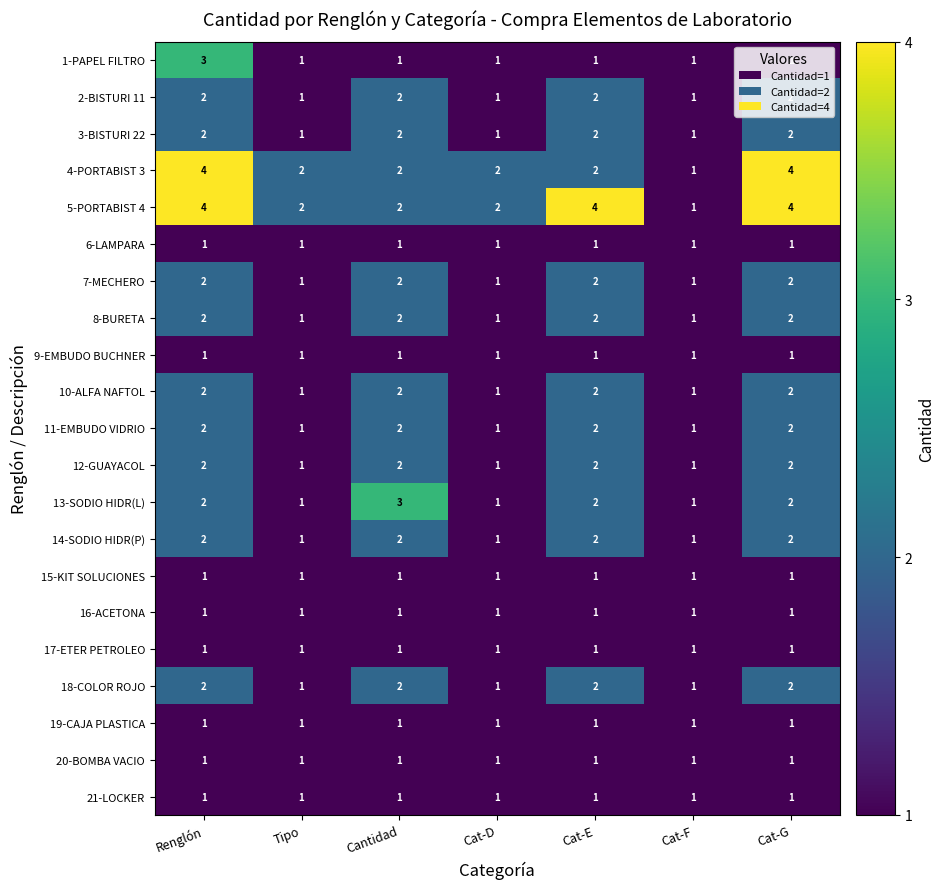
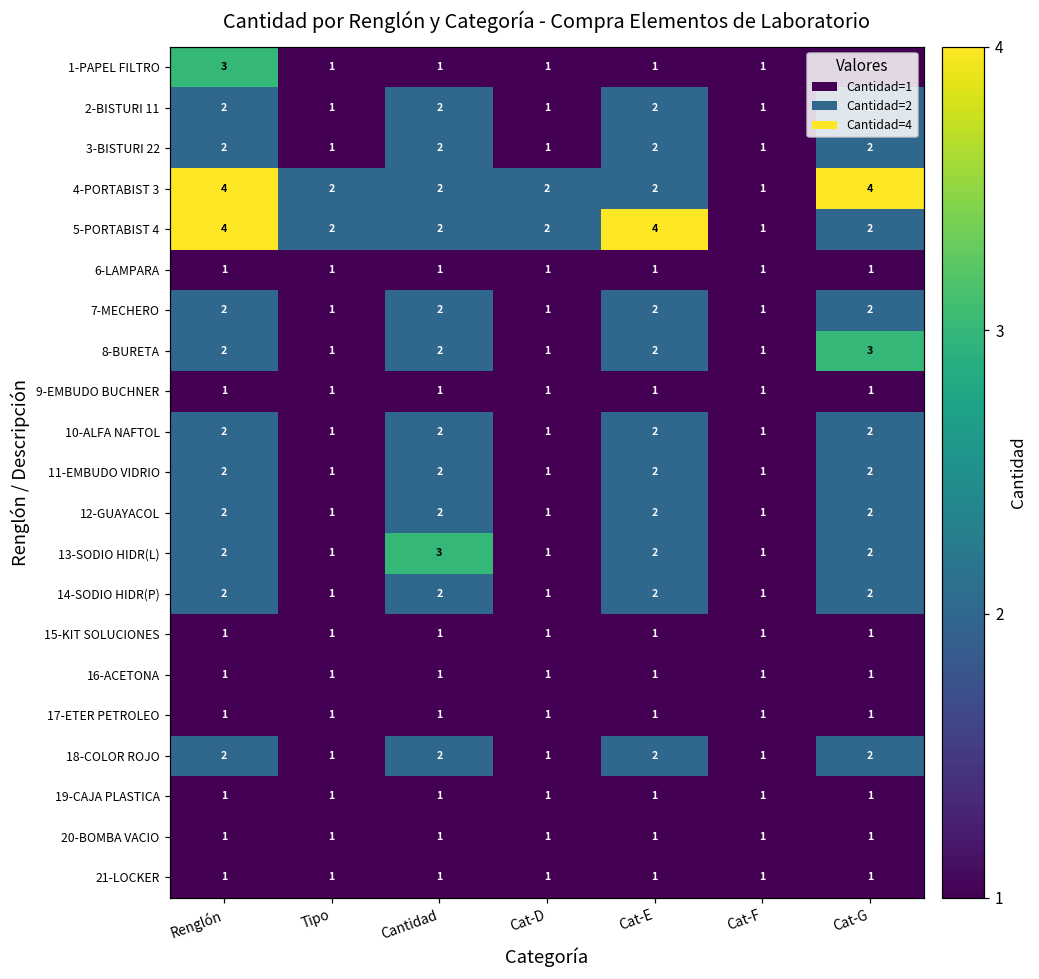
  {
    "1-PAPEL FILTRO": {
      "Renglón": 3,
      "Tipo": 1,
      "Cantidad": 1,
      "Cat-D": 1,
      "Cat-E": 1,
      "Cat-F": 1
    },
    "2-BISTURI 11": {
      "Renglón": 2,
      "Tipo": 1,
      "Cantidad": 2,
      "Cat-D": 1,
      "Cat-E": 2,
      "Cat-F": 1
    },
    "3-BISTURI 22": {
      "Renglón": 2,
      "Tipo": 1,
      "Cantidad": 2,
      "Cat-D": 1,
      "Cat-E": 2,
      "Cat-F": 1,
      "Cat-G": 2
    },
    "4-PORTABIST 3": {
      "Renglón": 4,
      "Tipo": 2,
      "Cantidad": 2,
      "Cat-D": 2,
      "Cat-E": 2,
      "Cat-F": 1,
      "Cat-G": 4
    },
    "5-PORTABIST 4": {
      "Renglón": 4,
      "Tipo": 2,
      "Cantidad": 2,
      "Cat-D": 2,
      "Cat-E": 4,
      "Cat-F": 1,
-     "Cat-G": 4
+     "Cat-G": 2
    },
    "6-LAMPARA": {
      "Renglón": 1,
      "Tipo": 1,
      "Cantidad": 1,
      "Cat-D": 1,
      "Cat-E": 1,
      "Cat-F": 1,
      "Cat-G": 1
    },
    "7-MECHERO": {
      "Renglón": 2,
      "Tipo": 1,
      "Cantidad": 2,
      "Cat-D": 1,
      "Cat-E": 2,
      "Cat-F": 1,
      "Cat-G": 2
    },
    "8-BURETA": {
      "Renglón": 2,
      "Tipo": 1,
      "Cantidad": 2,
      "Cat-D": 1,
      "Cat-E": 2,
      "Cat-F": 1,
-     "Cat-G": 2
+     "Cat-G": 3
    },
    "9-EMBUDO BUCHNER": {
      "Renglón": 1,
      "Tipo": 1,
      "Cantidad": 1,
      "Cat-D": 1,
      "Cat-E": 1,
      "Cat-F": 1,
      "Cat-G": 1
    },
    "10-ALFA NAFTOL": {
      "Renglón": 2,
      "Tipo": 1,
      "Cantidad": 2,
      "Cat-D": 1,
      "Cat-E": 2,
      "Cat-F": 1,
      "Cat-G": 2
    },
    "11-EMBUDO VIDRIO": {
      "Renglón": 2,
      "Tipo": 1,
      "Cantidad": 2,
      "Cat-D": 1,
      "Cat-E": 2,
      "Cat-F": 1,
      "Cat-G": 2
    },
    "12-GUAYACOL": {
      "Renglón": 2,
      "Tipo": 1,
      "Cantidad": 2,
      "Cat-D": 1,
      "Cat-E": 2,
      "Cat-F": 1,
      "Cat-G": 2
    },
    "13-SODIO HIDR(L)": {
      "Renglón": 2,
      "Tipo": 1,
      "Cantidad": 3,
      "Cat-D": 1,
      "Cat-E": 2,
      "Cat-F": 1,
      "Cat-G": 2
    },
    "14-SODIO HIDR(P)": {
      "Renglón": 2,
      "Tipo": 1,
      "Cantidad": 2,
      "Cat-D": 1,
      "Cat-E": 2,
      "Cat-F": 1,
      "Cat-G": 2
    },
    "15-KIT SOLUCIONES": {
      "Renglón": 1,
      "Tipo": 1,
      "Cantidad": 1,
      "Cat-D": 1,
      "Cat-E": 1,
      "Cat-F": 1,
      "Cat-G": 1
    },
    "16-ACETONA": {
      "Renglón": 1,
      "Tipo": 1,
      "Cantidad": 1,
      "Cat-D": 1,
      "Cat-E": 1,
      "Cat-F": 1,
      "Cat-G": 1
    },
    "17-ETER PETROLEO": {
      "Renglón": 1,
      "Tipo": 1,
      "Cantidad": 1,
      "Cat-D": 1,
      "Cat-E": 1,
      "Cat-F": 1,
      "Cat-G": 1
    },
    "18-COLOR ROJO": {
      "Renglón": 2,
      "Tipo": 1,
      "Cantidad": 2,
      "Cat-D": 1,
      "Cat-E": 2,
      "Cat-F": 1,
      "Cat-G": 2
    },
    "19-CAJA PLASTICA": {
      "Renglón": 1,
      "Tipo": 1,
      "Cantidad": 1,
      "Cat-D": 1,
      "Cat-E": 1,
      "Cat-F": 1,
      "Cat-G": 1
    },
    "20-BOMBA VACIO": {
      "Renglón": 1,
      "Tipo": 1,
      "Cantidad": 1,
      "Cat-D": 1,
      "Cat-E": 1,
      "Cat-F": 1,
      "Cat-G": 1
    },
    "21-LOCKER": {
      "Renglón": 1,
      "Tipo": 1,
      "Cantidad": 1,
      "Cat-D": 1,
      "Cat-E": 1,
      "Cat-F": 1,
      "Cat-G": 1
    }
  }
